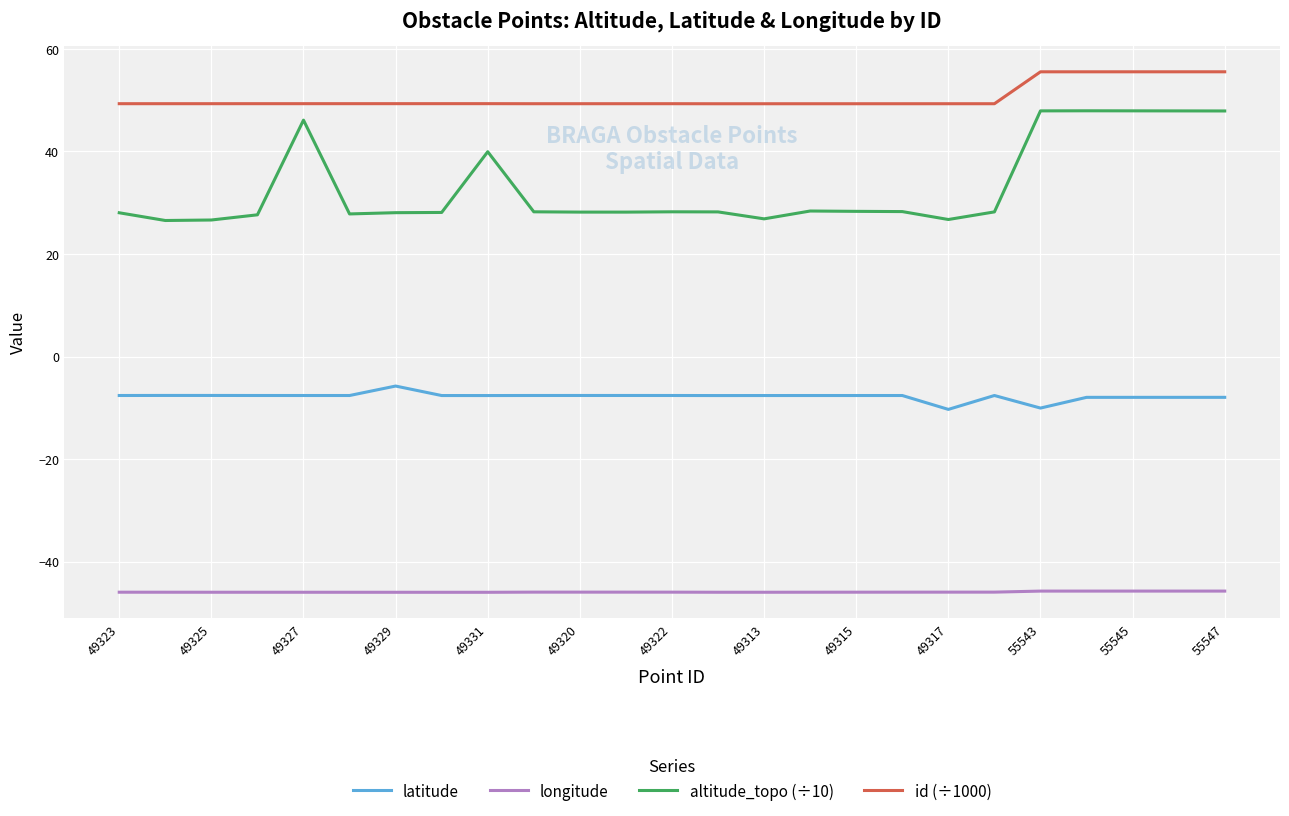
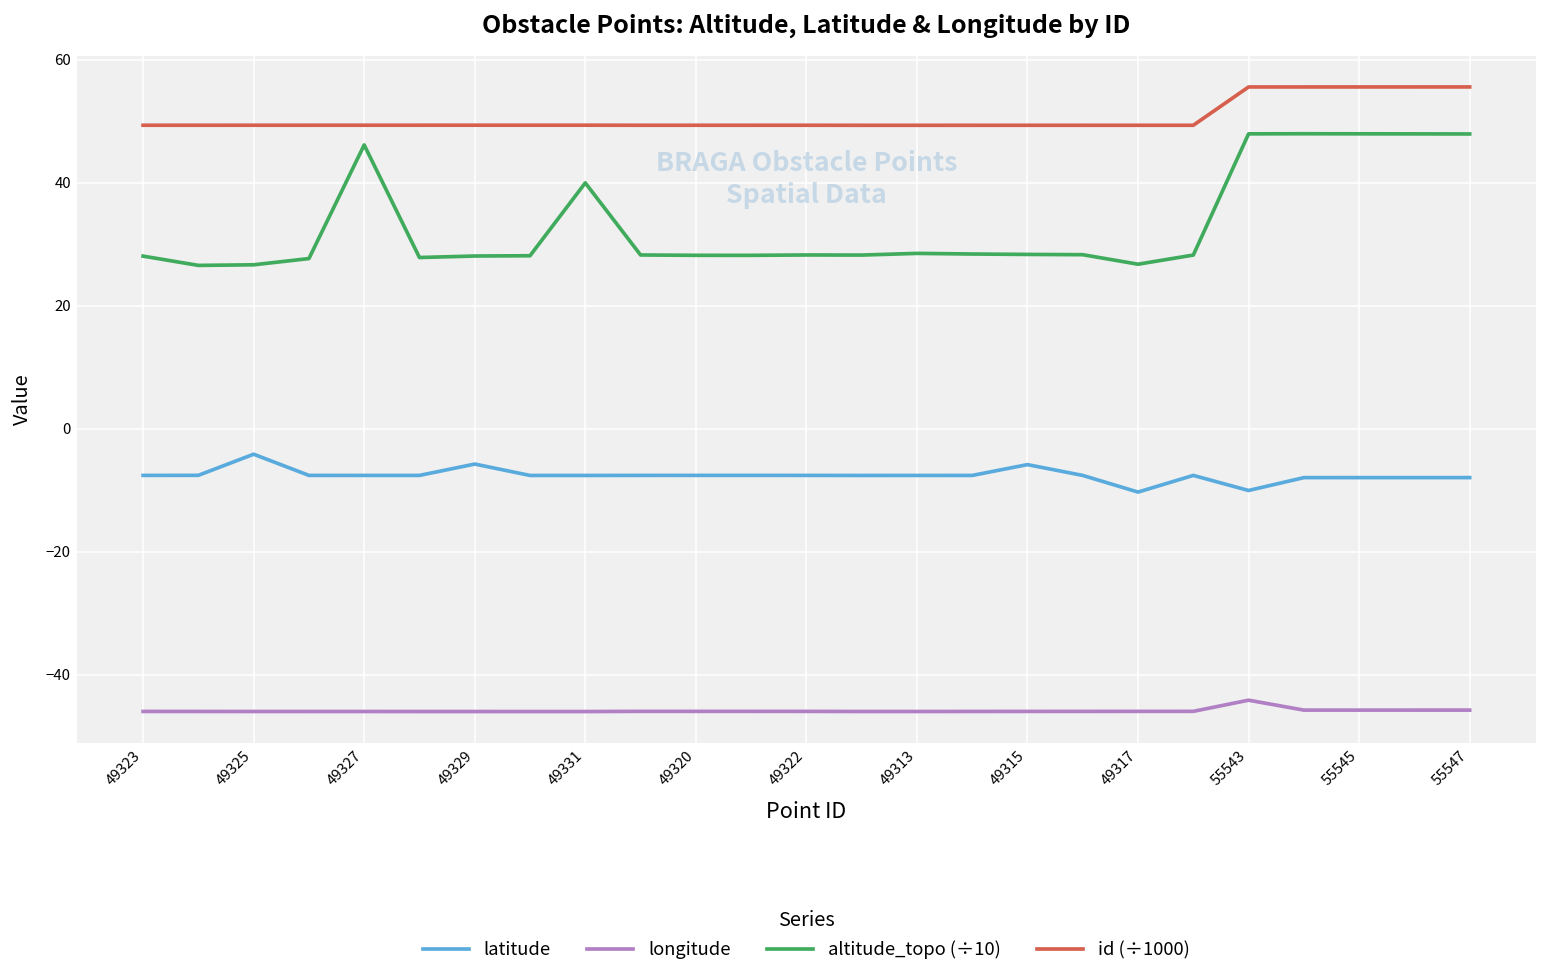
  {
    "latitude": {
      "49323": -8,
-     "49325": -8,
+     "49325": -4,
      "49327": -8,
      "49329": -6,
      "49331": -8,
      "49320": -8,
      "49322": -8,
      "49313": -8,
-     "49315": -8,
+     "49315": -6,
      "49317": -10,
      "55543": -10,
      "55545": -8,
      "55547": -8
    },
    "longitude": {
      "49323": -46,
      "49325": -46,
      "49327": -46,
      "49329": -46,
      "49331": -46,
      "49320": -46,
      "49322": -46,
      "49313": -46,
      "49315": -46,
      "49317": -46,
-     "55543": -46,
+     "55543": -44,
      "55545": -46,
      "55547": -46
    },
    "altitude_topo (÷10)": {
      "49323": 28,
      "49325": 27,
      "49327": 46,
      "49329": 28,
      "49331": 40,
      "49320": 28,
      "49322": 28,
-     "49313": 27,
+     "49313": 28,
      "49315": 28,
      "49317": 27,
      "55543": 48,
      "55545": 48,
      "55547": 48
    },
    "id (÷1000)": {
      "49323": 49,
      "49325": 49,
      "49327": 49,
      "49329": 49,
      "49331": 49,
      "49320": 49,
      "49322": 49,
      "49313": 49,
      "49315": 49,
      "49317": 49,
      "55543": 56,
      "55545": 56,
      "55547": 56
    }
  }
